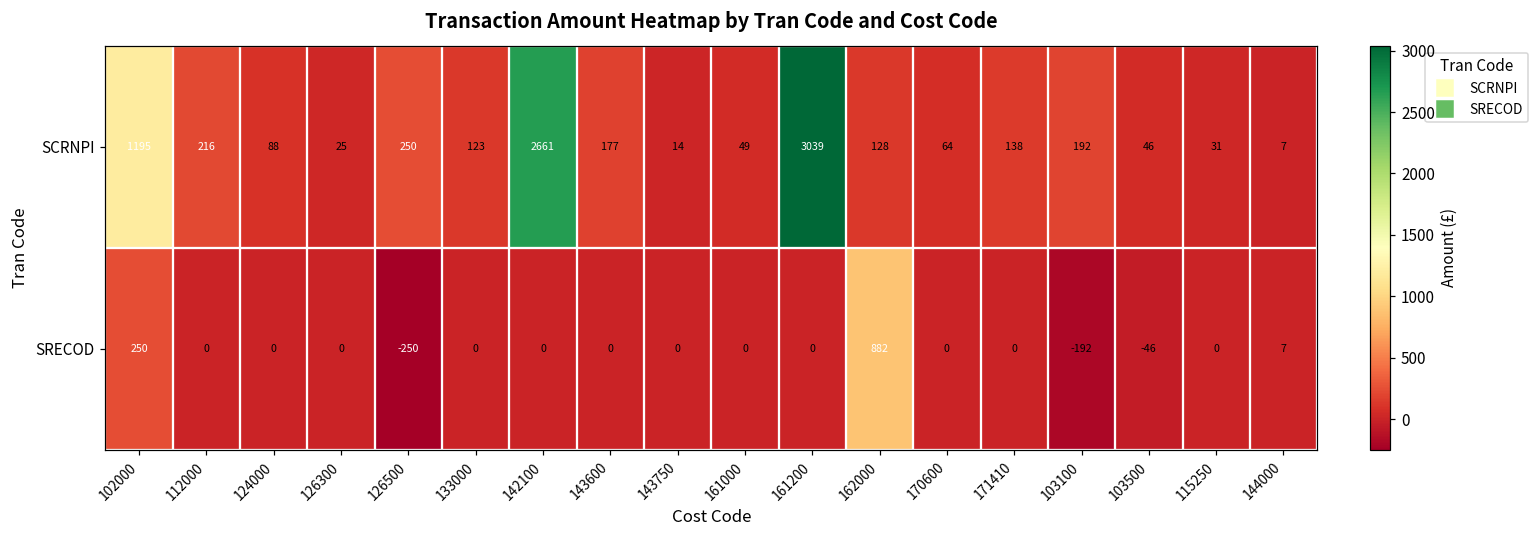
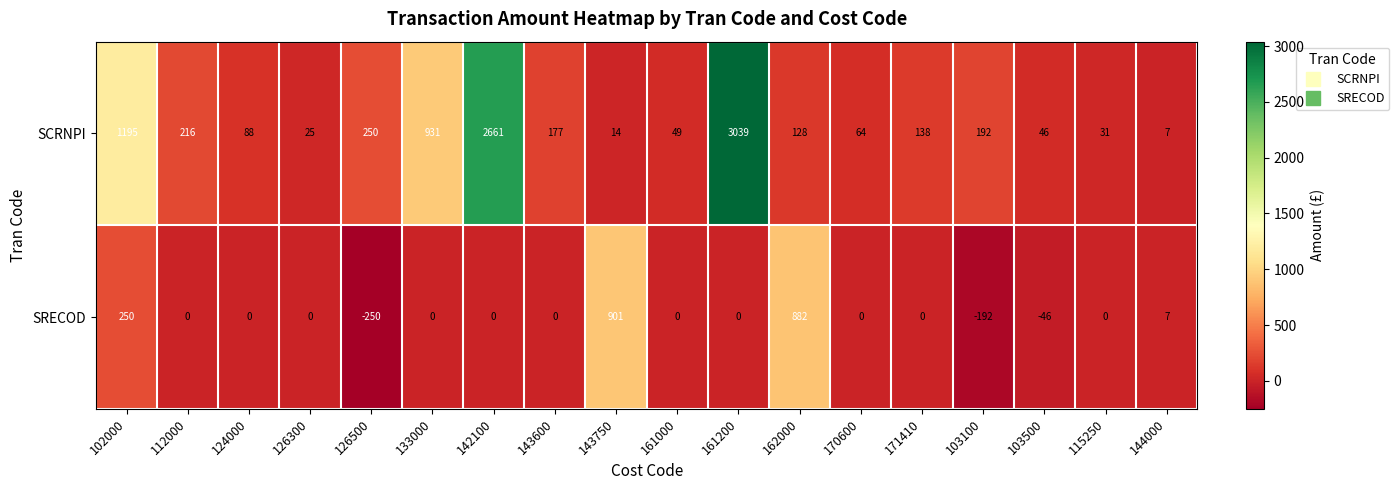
  {
    "SCRNPI": {
      "102000": 1195,
      "112000": 216,
      "124000": 88,
      "126300": 25,
      "126500": 250,
-     "133000": 123,
+     "133000": 931,
      "142100": 2661,
      "143600": 177,
      "143750": 14,
      "161000": 49,
      "161200": 3039,
      "162000": 128,
      "170600": 64,
      "171410": 138,
      "103100": 192,
      "103500": 46,
      "115250": 31,
      "144000": 7
    },
    "SRECOD": {
      "102000": 250,
      "112000": 0,
      "124000": 0,
      "126300": 0,
      "126500": -250,
      "133000": 0,
      "142100": 0,
      "143600": 0,
-     "143750": 0,
+     "143750": 901,
      "161000": 0,
      "161200": 0,
      "162000": 882,
      "170600": 0,
      "171410": 0,
      "103100": -192,
      "103500": -46,
      "115250": 0,
      "144000": 7
    }
  }
